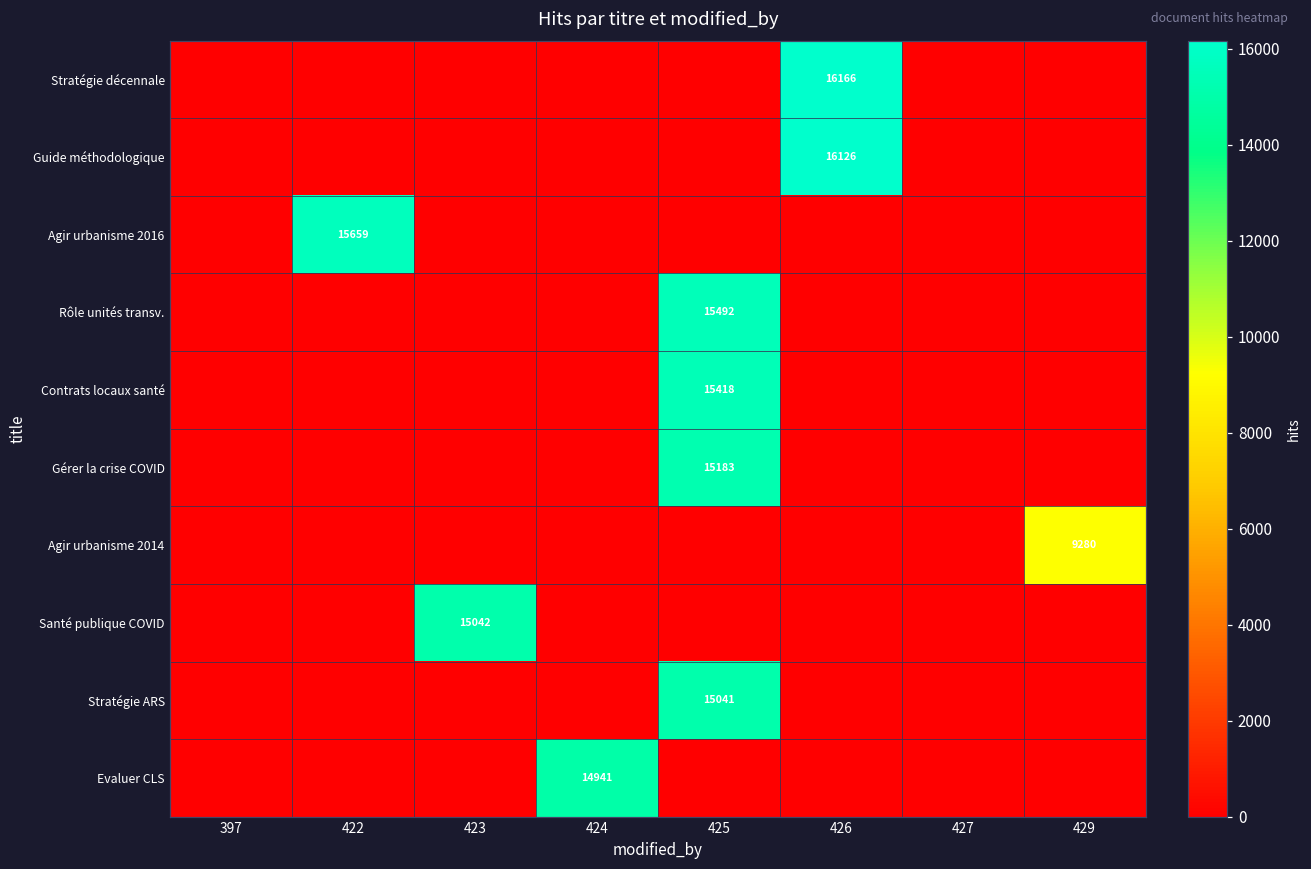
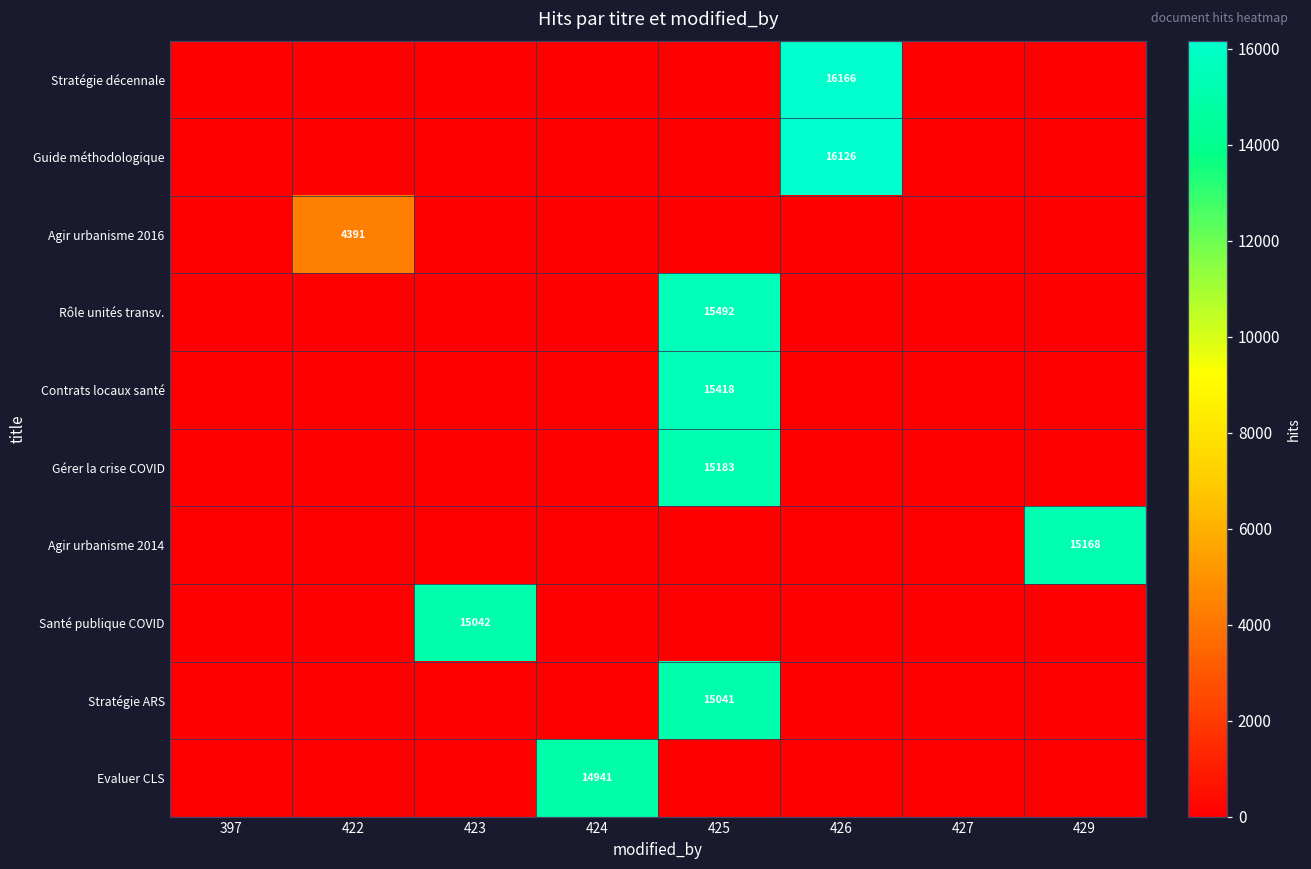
  {
    "Stratégie décennale": {
      "426": 16166
    },
    "Guide méthodologique": {
      "426": 16126
    },
    "Agir urbanisme 2016": {
-     "422": 15659
+     "422": 4391
    },
    "Rôle unités transv.": {
      "425": 15492
    },
    "Contrats locaux santé": {
      "425": 15418
    },
    "Gérer la crise COVID": {
      "425": 15183
    },
    "Agir urbanisme 2014": {
-     "429": 9280
+     "429": 15168
    },
    "Santé publique COVID": {
      "423": 15042
    },
    "Stratégie ARS": {
      "425": 15041
    },
    "Evaluer CLS": {
      "424": 14941
    }
  }
